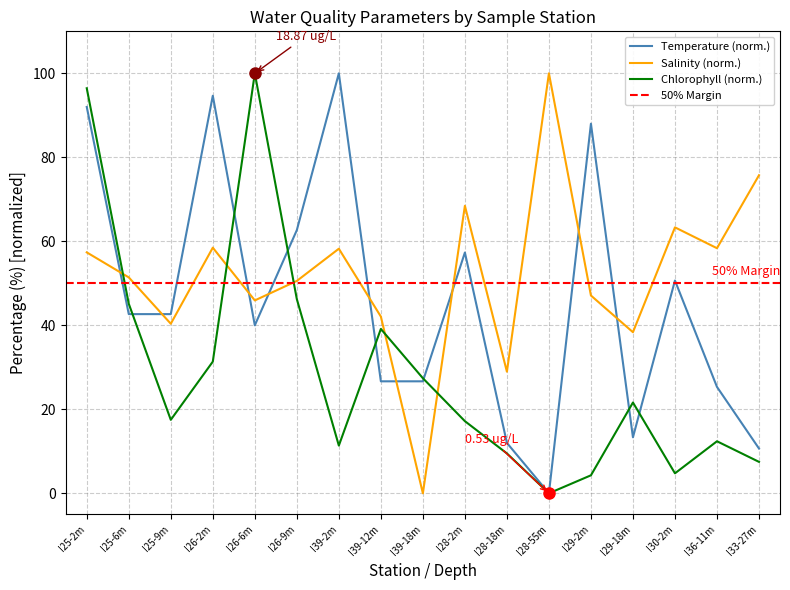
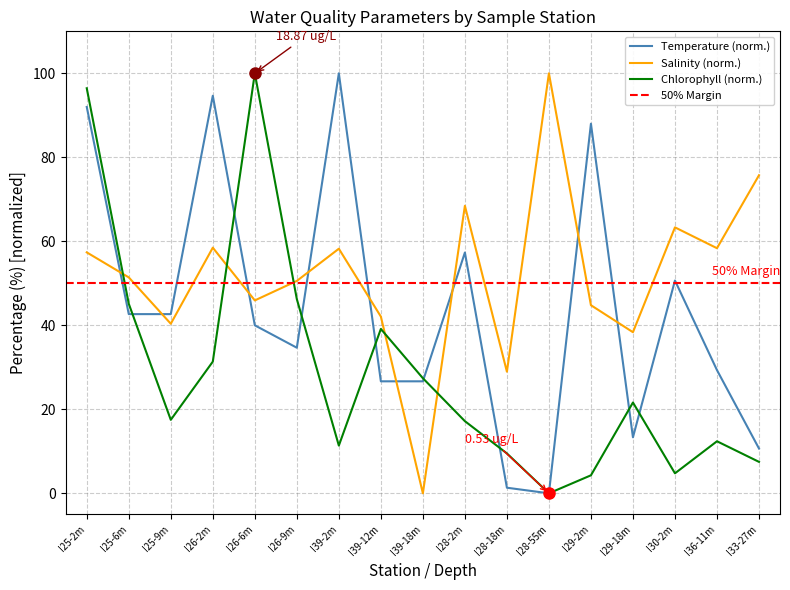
  {
    "Temperature (norm.)": {
      "I25-2m": 92,
      "I25-6m": 43,
      "I25-9m": 43,
      "I26-2m": 95,
      "I26-6m": 40,
-     "I26-9m": 63,
+     "I26-9m": 35,
      "I39-12m": 27,
      "I39-18m": 27,
      "I28-2m": 57,
-     "I28-18m": 12,
+     "I28-18m": 1,
      "I29-2m": 88,
      "I29-18m": 13,
      "I30-2m": 51,
-     "I36-11m": 25,
+     "I36-11m": 29,
      "I33-27m": 11
    },
    "Salinity (norm.)": {
      "I25-2m": 57,
      "I25-6m": 51,
      "I25-9m": 40,
      "I26-2m": 58,
      "I26-6m": 46,
      "I26-9m": 51,
      "I39-2m": 58,
      "I39-12m": 42,
      "I39-18m": 0,
      "I28-2m": 68,
      "I28-18m": 29,
      "I28-55m": 100,
-     "I29-2m": 47,
+     "I29-2m": 45,
      "I29-18m": 38,
      "I30-2m": 63,
      "I33-27m": 76
    },
    "Chlorophyll (norm.)": {
      "I25-2m": 96,
      "I25-6m": 45,
      "I25-9m": 17,
      "I26-2m": 31,
      "I26-9m": 46,
      "I39-2m": 11,
      "I39-12m": 39,
      "I39-18m": 27,
      "I28-2m": 17,
      "I29-2m": 4,
      "I29-18m": 22,
      "I30-2m": 5,
      "I36-11m": 12,
      "I33-27m": 7
    }
  }
